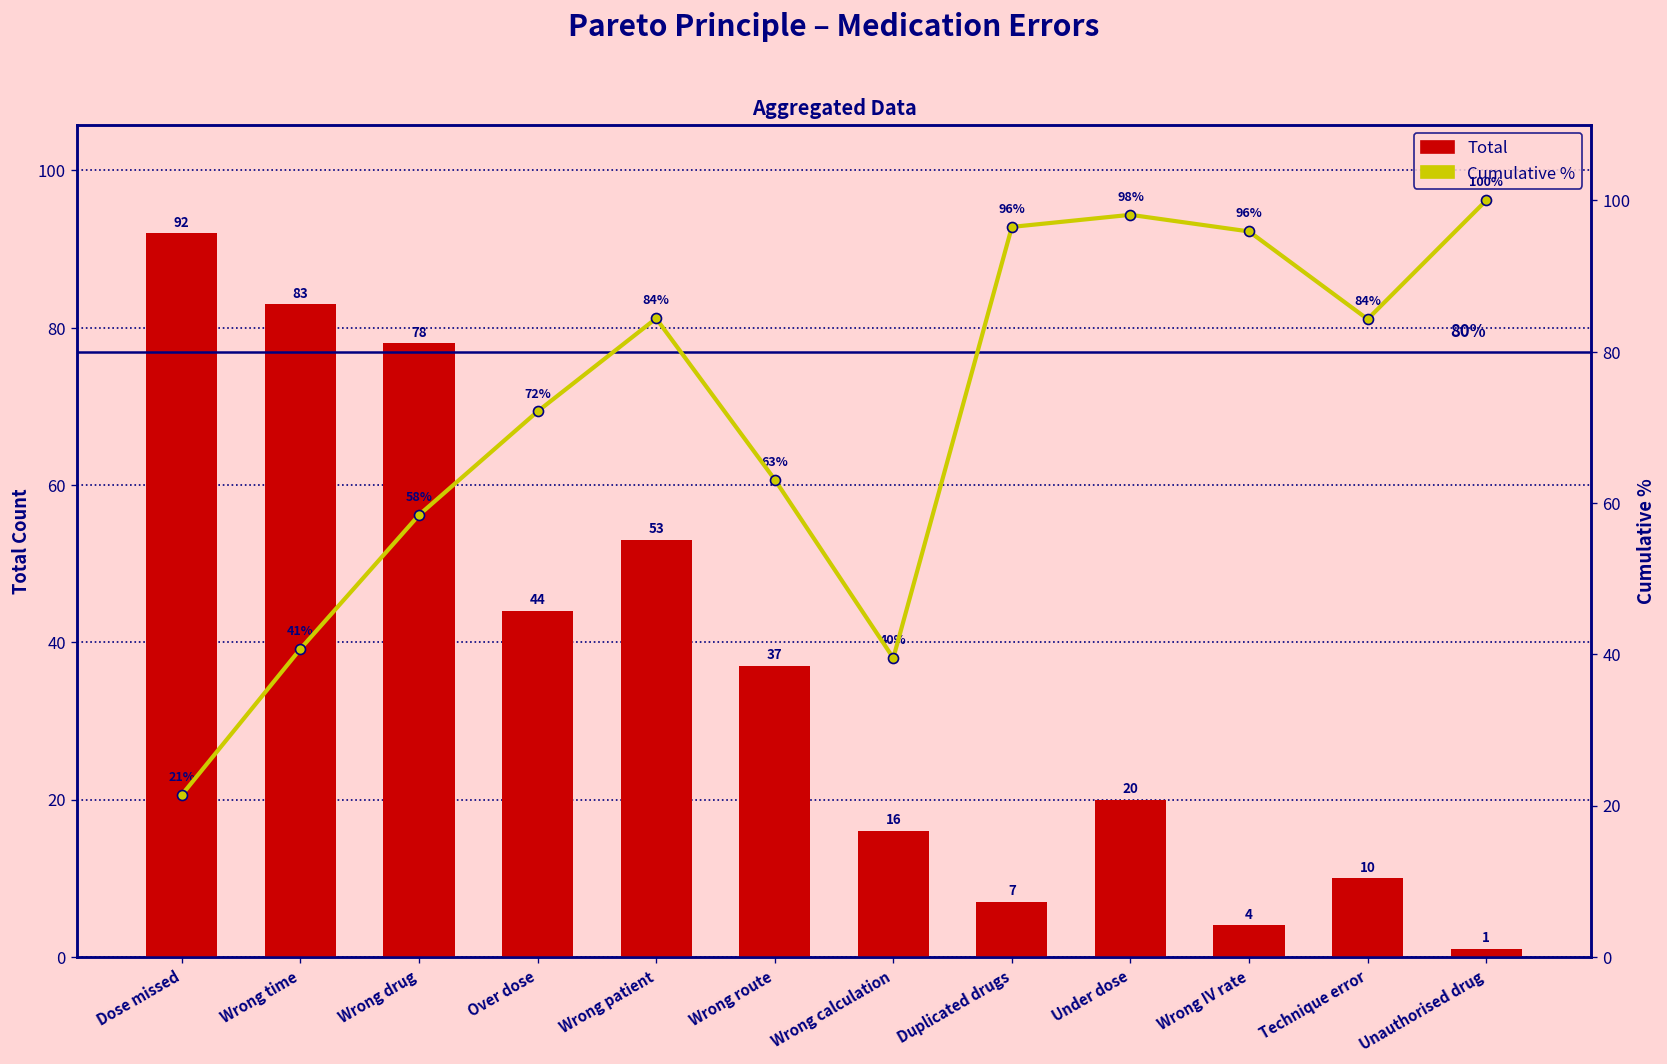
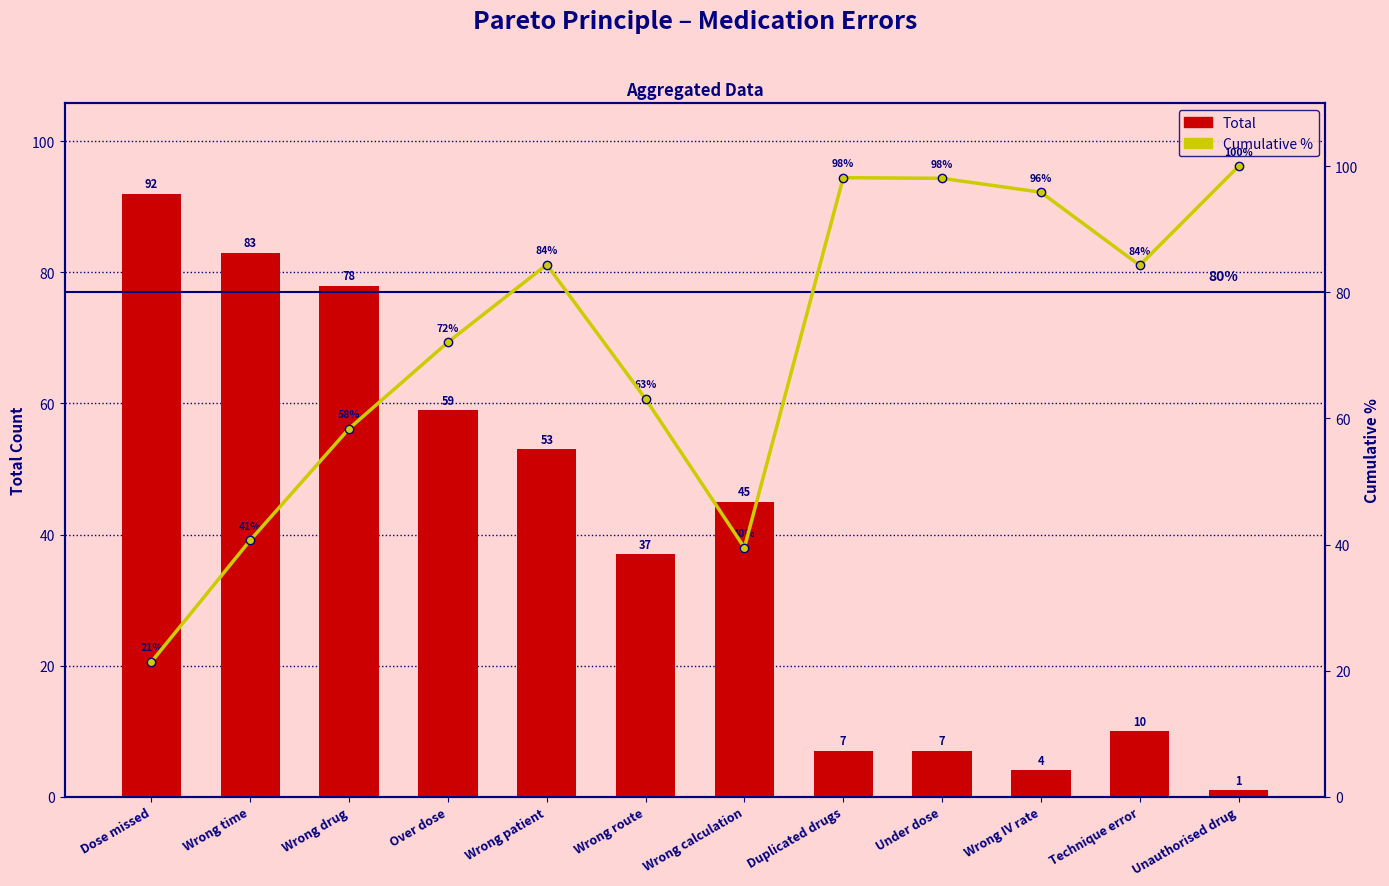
  {
    "Total": {
      "Dose missed": "92",
      "Wrong time": "83",
      "Wrong drug": "78",
-     "Over dose": "44",
+     "Over dose": "59",
      "Wrong patient": "53",
      "Wrong route": "37",
-     "Wrong calculation": "16",
+     "Wrong calculation": "45",
      "Duplicated drugs": "7",
-     "Under dose": "20",
+     "Under dose": "7",
      "Wrong IV rate": "4",
      "Technique error": "10",
      "Unauthorised drug": "1"
    },
    "Cumulative %": {
      "Dose missed": "21%",
      "Wrong time": "41%",
      "Wrong drug": "58%",
      "Over dose": "72%",
      "Wrong patient": "84%",
      "Wrong route": "63%",
      "Wrong calculation": "40%",
-     "Duplicated drugs": "96%",
+     "Duplicated drugs": "98%",
      "Under dose": "98%",
      "Wrong IV rate": "96%",
      "Technique error": "84%"
    }
  }
